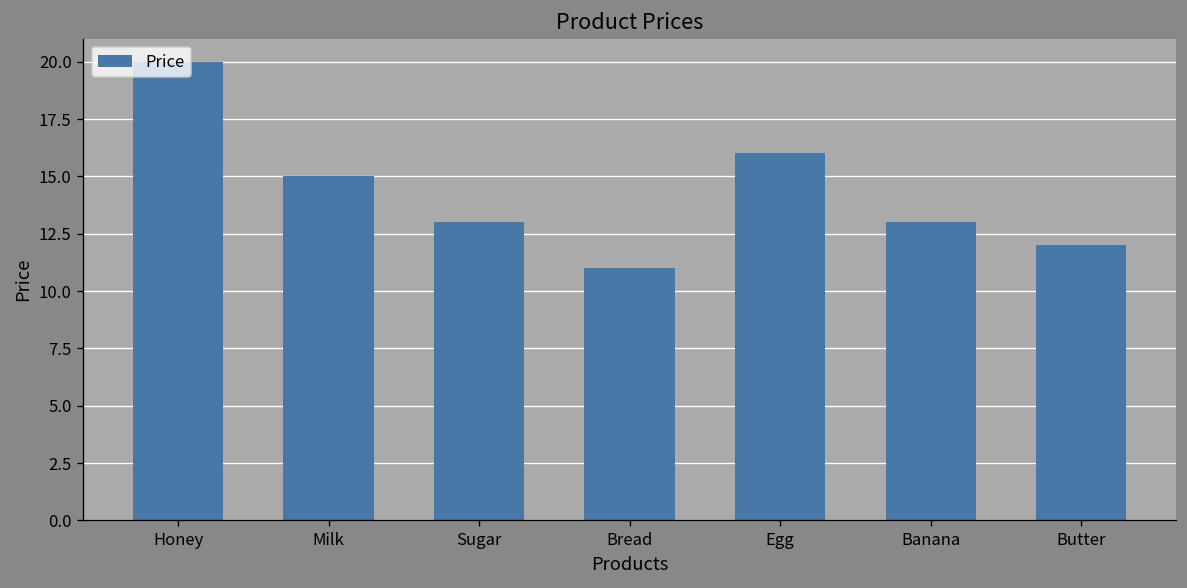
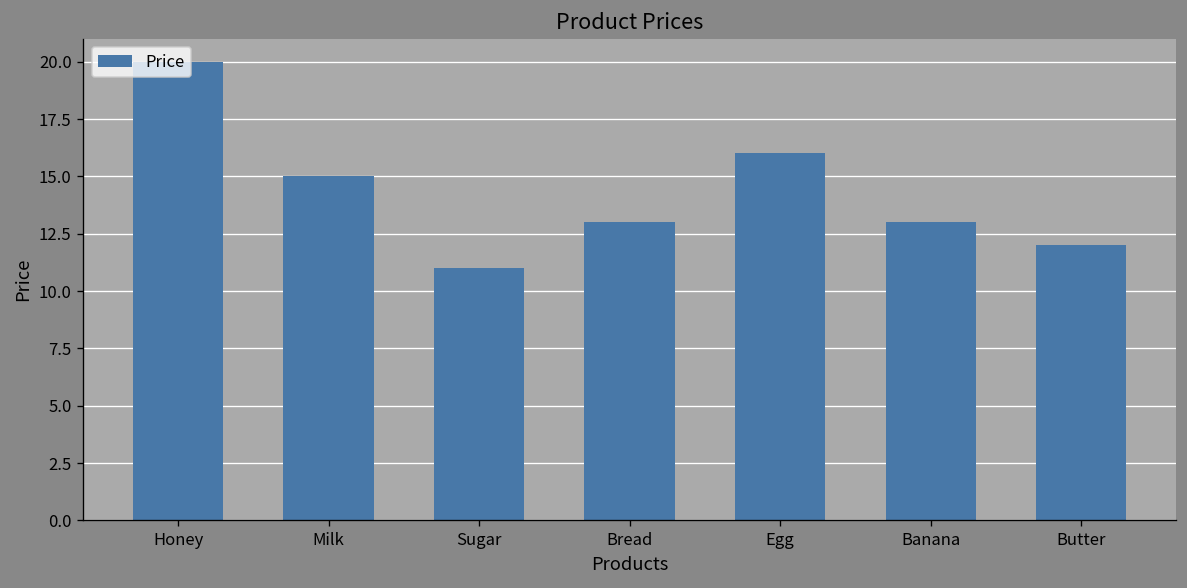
  {
    "Milk": 15,
-   "Sugar": 13,
-   "Bread": 11,
+   "Sugar": 11,
+   "Bread": 13,
    "Egg": 16,
    "Banana": 13,
    "Butter": 12
  }
